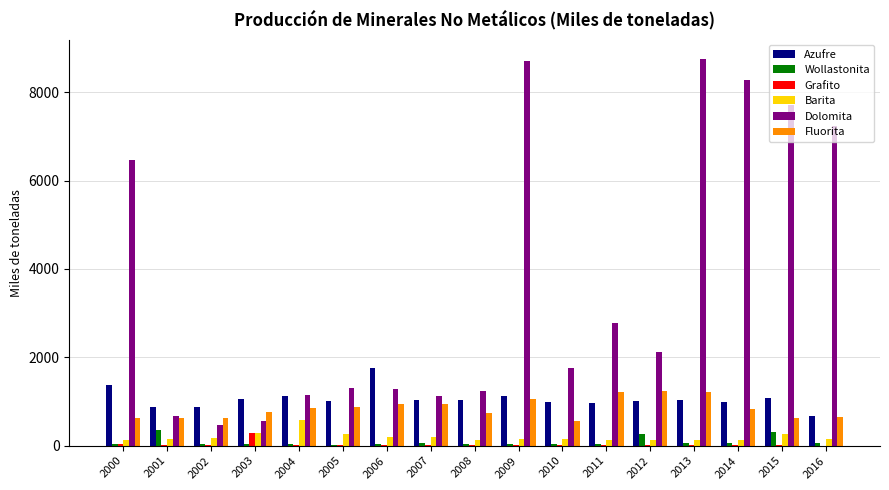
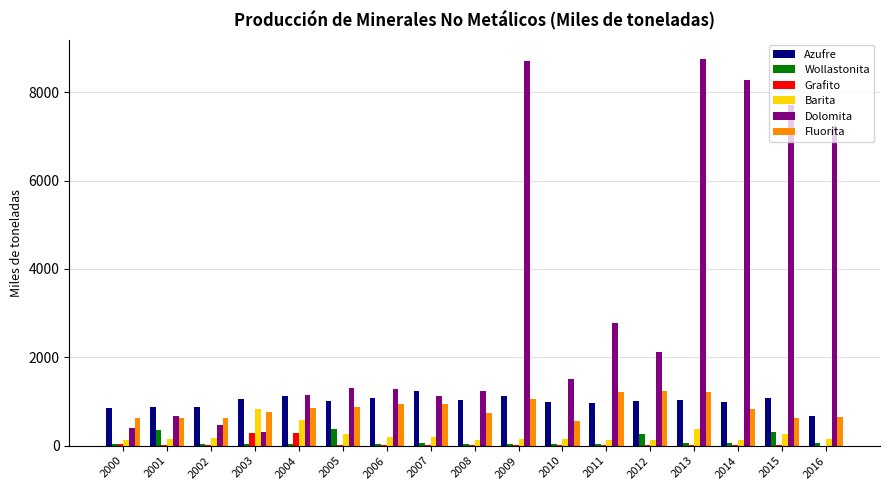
  {
    "Azufre": {
-     "2000": 1400,
+     "2000": 900,
      "2001": 900,
      "2002": 900,
      "2003": 1100,
      "2004": 1100,
      "2005": 1000,
-     "2006": 1800,
-     "2007": 1000,
+     "2006": 1100,
+     "2007": 1200,
      "2008": 1000,
      "2009": 1100,
      "2010": 1000,
      "2011": 1000,
      "2012": 1000,
      "2013": 1000,
      "2014": 1000,
      "2015": 1100,
      "2016": 700
    },
    "Wollastonita": {
      "2001": 400,
-     "2005": 0,
+     "2005": 400,
      "2012": 300,
      "2013": 100,
      "2015": 300,
      "2016": 100
    },
    "Grafito": {
      "2003": 300,
-     "2004": 0
+     "2004": 300
    },
    "Barita": {
      "2000": 100,
      "2001": 100,
      "2002": 200,
-     "2003": 300,
+     "2003": 800,
      "2004": 600,
      "2005": 300,
      "2006": 200,
      "2007": 200,
      "2008": 100,
      "2009": 200,
      "2010": 100,
      "2011": 100,
      "2012": 100,
-     "2013": 100,
+     "2013": 400,
      "2014": 100,
      "2015": 300,
      "2016": 200
    },
    "Dolomita": {
-     "2000": 6500,
+     "2000": 400,
      "2001": 700,
      "2002": 500,
-     "2003": 600,
+     "2003": 300,
      "2004": 1200,
      "2005": 1300,
      "2006": 1300,
      "2007": 1100,
      "2008": 1200,
      "2009": 8700,
-     "2010": 1800,
+     "2010": 1500,
      "2011": 2800,
      "2012": 2100,
      "2013": 8800,
      "2014": 8300
    },
    "Fluorita": {
      "2000": 600,
      "2001": 600,
      "2002": 600,
      "2003": 800,
      "2004": 800,
      "2005": 900,
      "2006": 900,
      "2007": 900,
      "2008": 700,
      "2009": 1000,
      "2010": 600,
      "2011": 1200,
      "2012": 1200,
      "2013": 1200,
      "2014": 800,
      "2015": 600,
      "2016": 700
    }
  }
